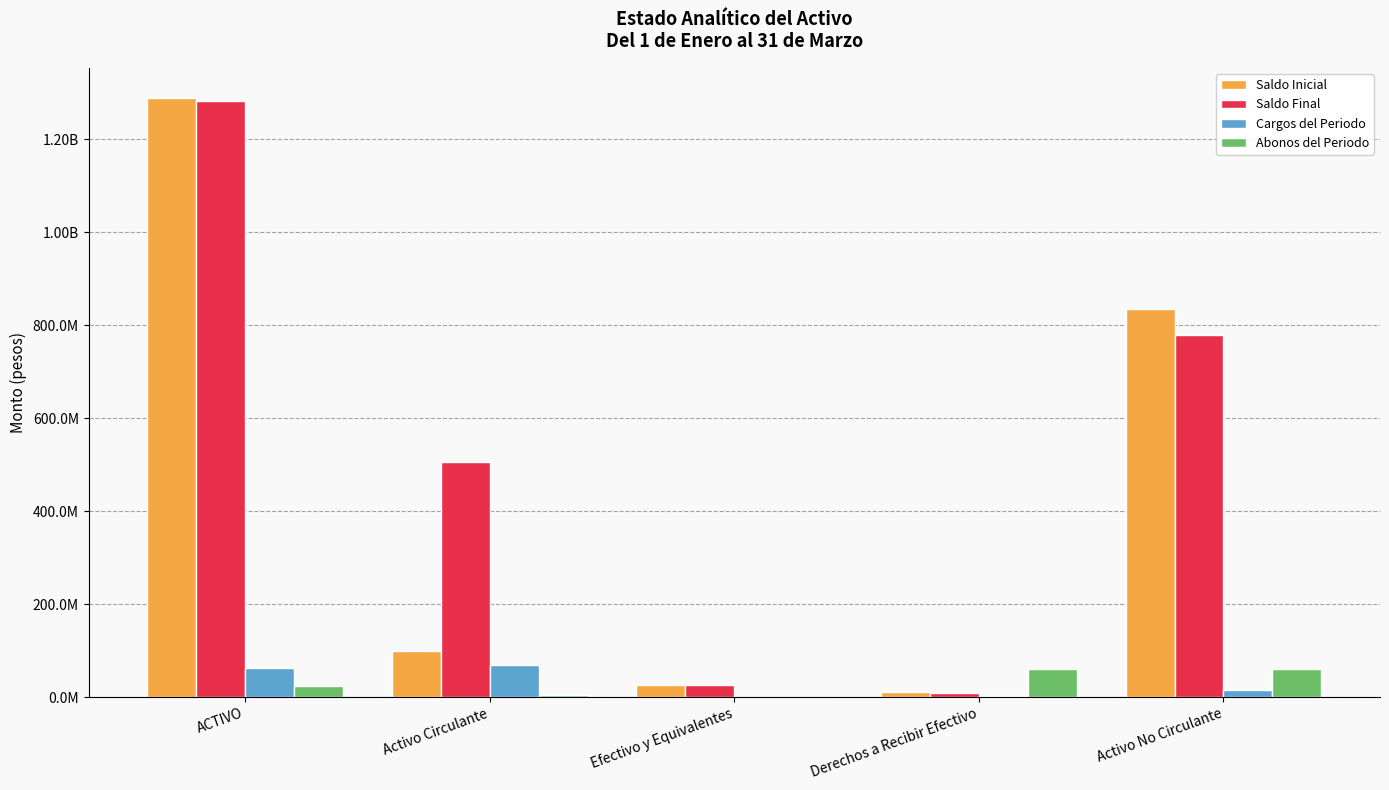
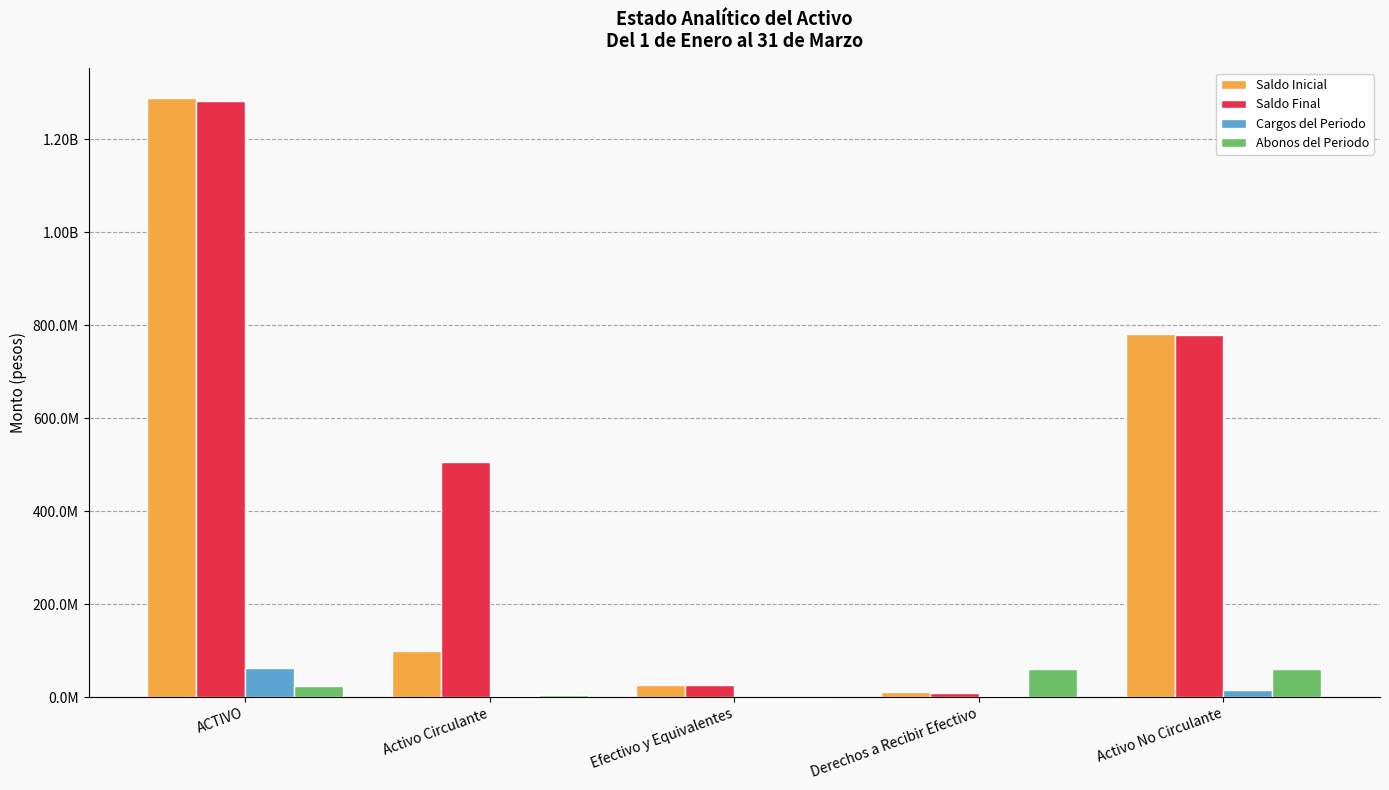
  {
    "Saldo Inicial": {
      "ACTIVO": 1290000000,
      "Activo Circulante": 100000000,
      "Efectivo y Equivalentes": 30000000,
      "Derechos a Recibir Efectivo": 10000000,
-     "Activo No Circulante": 840000000
+     "Activo No Circulante": 780000000
    },
    "Saldo Final": {
      "ACTIVO": 1280000000,
      "Activo Circulante": 500000000,
      "Efectivo y Equivalentes": 30000000,
      "Derechos a Recibir Efectivo": 10000000,
      "Activo No Circulante": 780000000
    },
    "Cargos del Periodo": {
      "ACTIVO": 60000000,
-     "Activo Circulante": 70000000,
+     "Activo Circulante": 0,
      "Efectivo y Equivalentes": 0,
      "Activo No Circulante": 10000000
    },
    "Abonos del Periodo": {
      "ACTIVO": 20000000,
      "Efectivo y Equivalentes": 0,
      "Derechos a Recibir Efectivo": 60000000,
      "Activo No Circulante": 60000000
    }
  }
